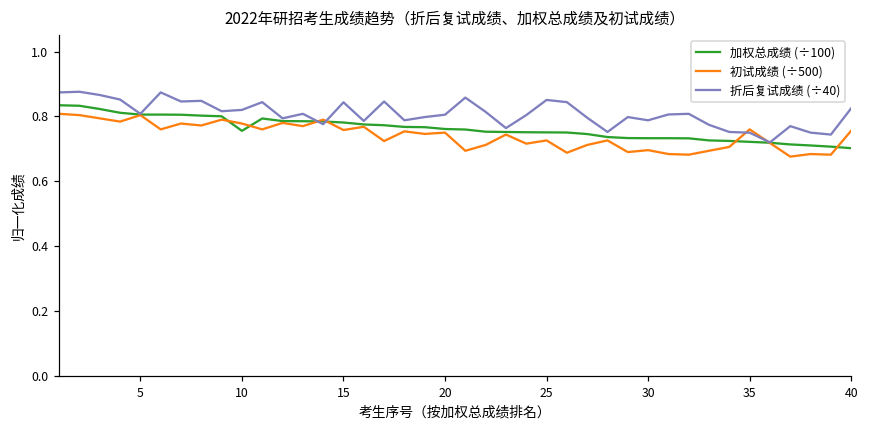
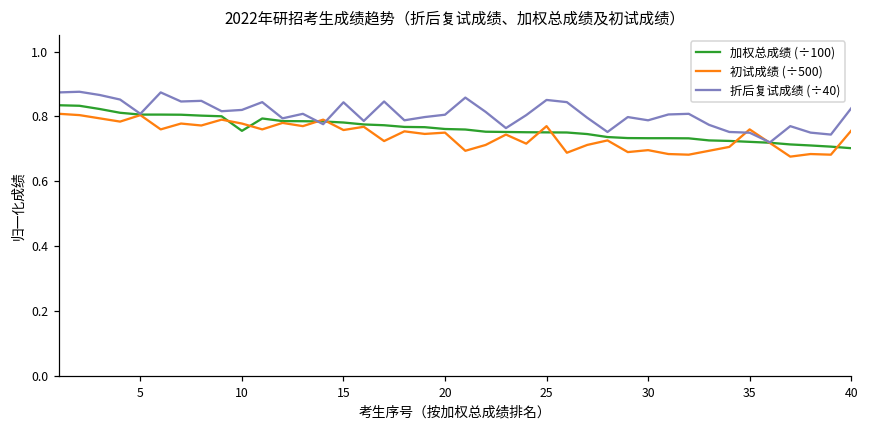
  {
    "加权总成绩 (÷100)": {
      "10": 0.76,
      "15": 0.78,
      "20": 0.76,
      "25": 0.75,
      "30": 0.73,
      "35": 0.72,
      "40": 0.70
    },
    "初试成绩 (÷500)": {
      "10": 0.78,
      "15": 0.76,
      "20": 0.75,
-     "25": 0.73,
+     "25": 0.77,
      "30": 0.70,
      "35": 0.76,
      "40": 0.76
    },
    "折后复试成绩 (÷40)": {
      "10": 0.82,
      "15": 0.84,
      "20": 0.81,
      "25": 0.85,
      "30": 0.79,
      "35": 0.75,
      "40": 0.83
    }
  }
